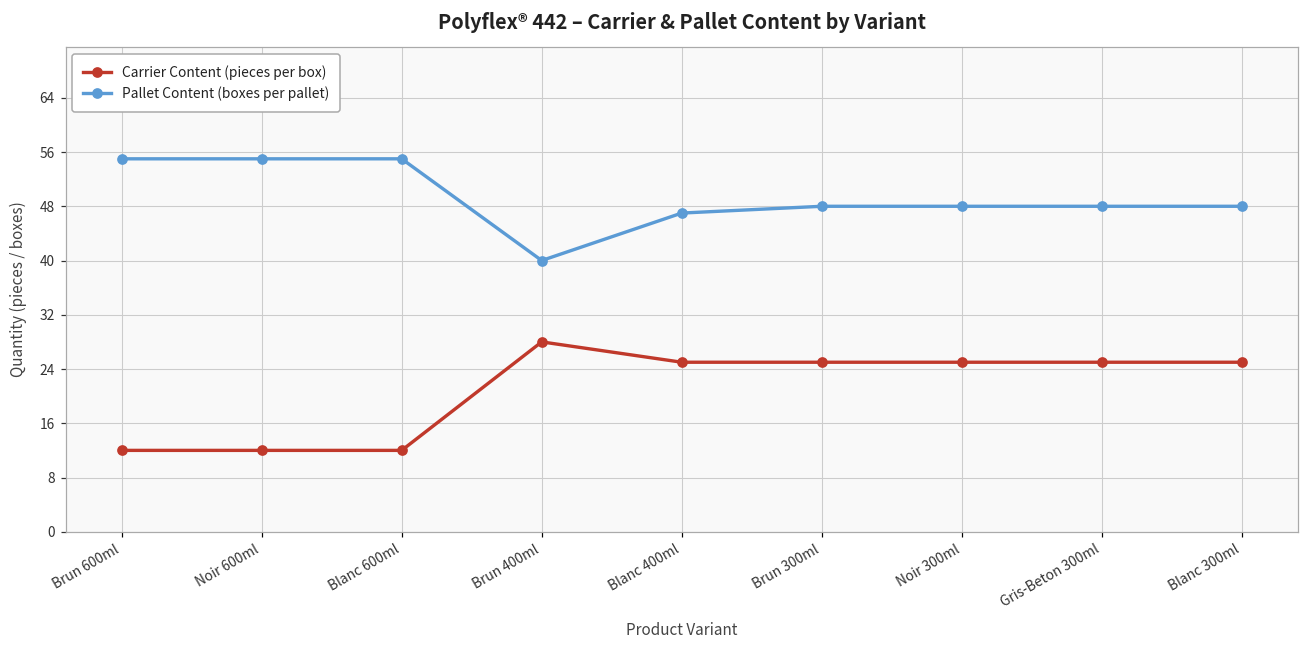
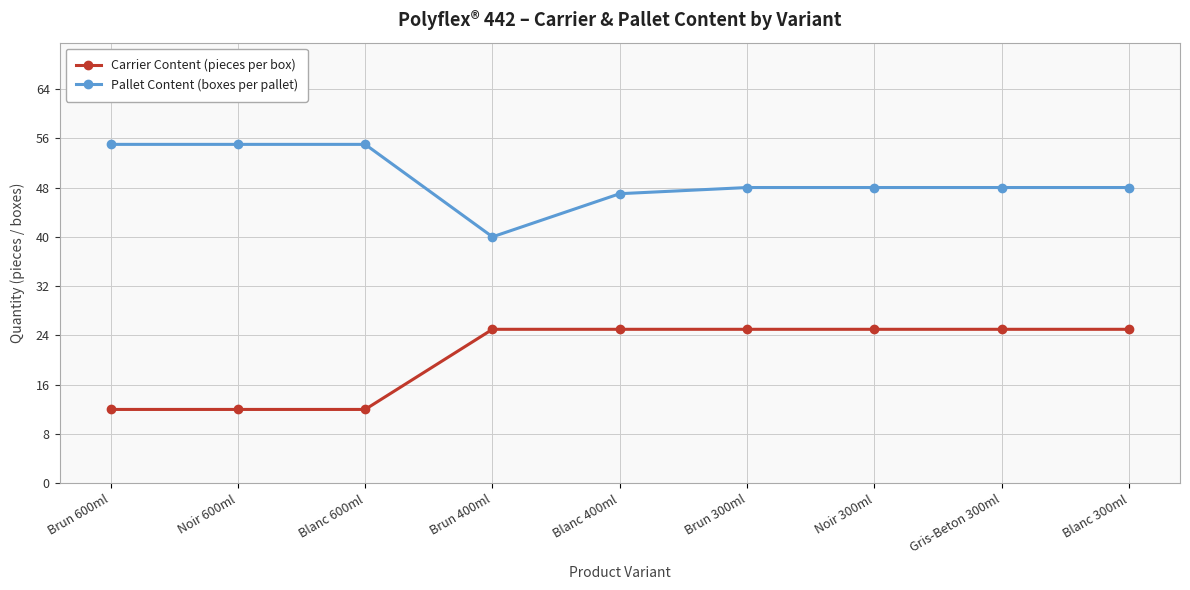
  {
    "Carrier Content (pieces per box)": {
      "Brun 600ml": 12,
      "Noir 600ml": 12,
      "Blanc 600ml": 12,
-     "Brun 400ml": 28,
+     "Brun 400ml": 25,
      "Blanc 400ml": 25,
      "Brun 300ml": 25,
      "Noir 300ml": 25,
      "Gris-Beton 300ml": 25,
      "Blanc 300ml": 25
    },
    "Pallet Content (boxes per pallet)": {
      "Brun 600ml": 55,
      "Noir 600ml": 55,
      "Blanc 600ml": 55,
      "Brun 400ml": 40,
      "Blanc 400ml": 47,
      "Brun 300ml": 48,
      "Noir 300ml": 48,
      "Gris-Beton 300ml": 48,
      "Blanc 300ml": 48
    }
  }
